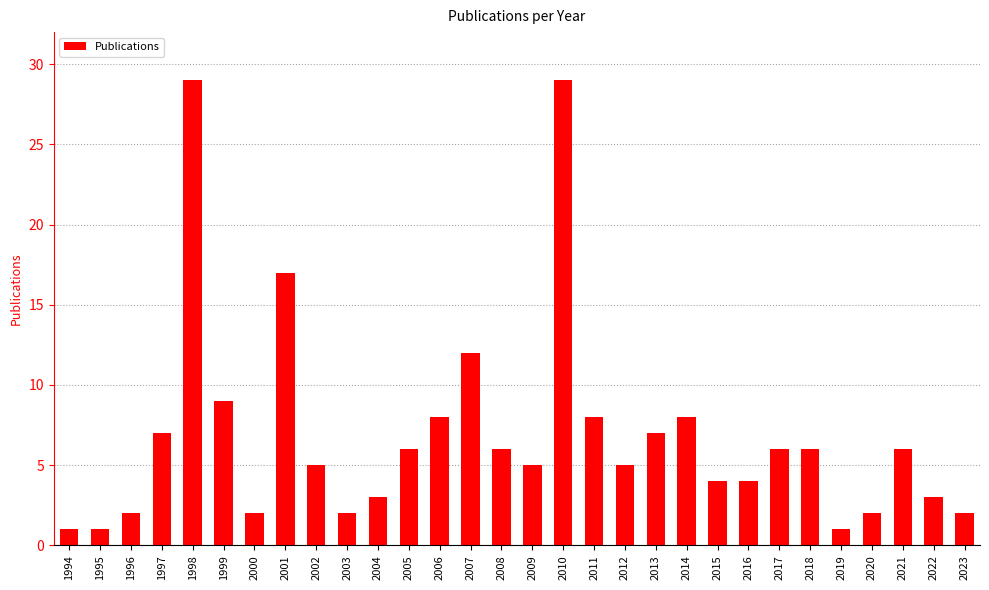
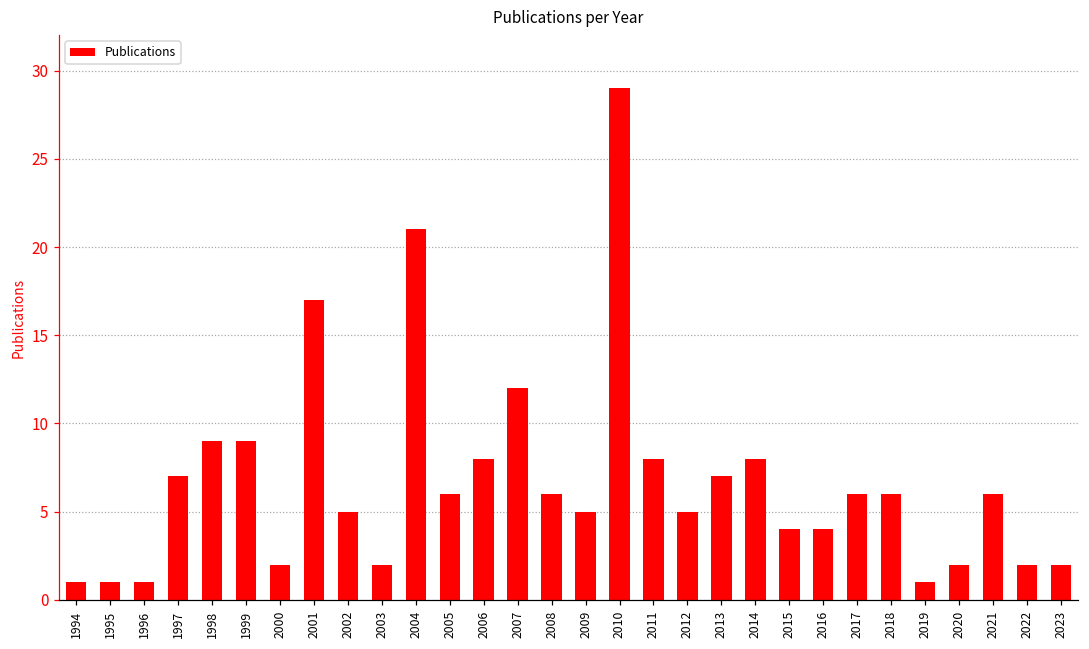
  {
    "1994": 1,
    "1995": 1,
-   "1996": 2,
+   "1996": 1,
    "1997": 7,
-   "1998": 29,
+   "1998": 9,
    "1999": 9,
    "2000": 2,
    "2001": 17,
    "2002": 5,
    "2003": 2,
-   "2004": 3,
+   "2004": 21,
    "2005": 6,
    "2006": 8,
    "2007": 12,
    "2008": 6,
    "2009": 5,
    "2010": 29,
    "2011": 8,
    "2012": 5,
    "2013": 7,
    "2014": 8,
    "2015": 4,
    "2016": 4,
    "2017": 6,
    "2018": 6,
    "2019": 1,
    "2020": 2,
    "2021": 6,
-   "2022": 3,
+   "2022": 2,
    "2023": 2
  }
